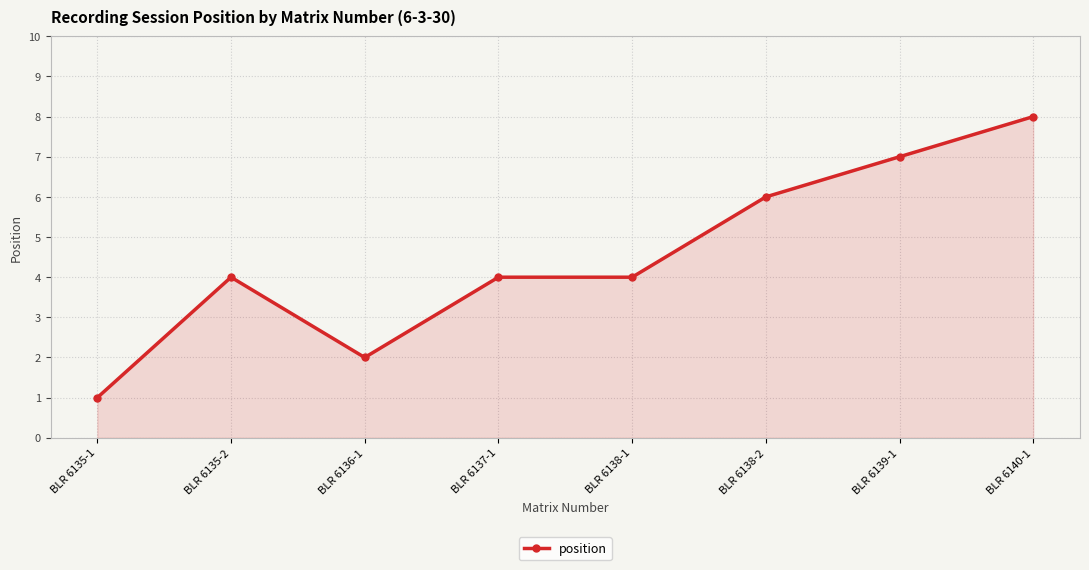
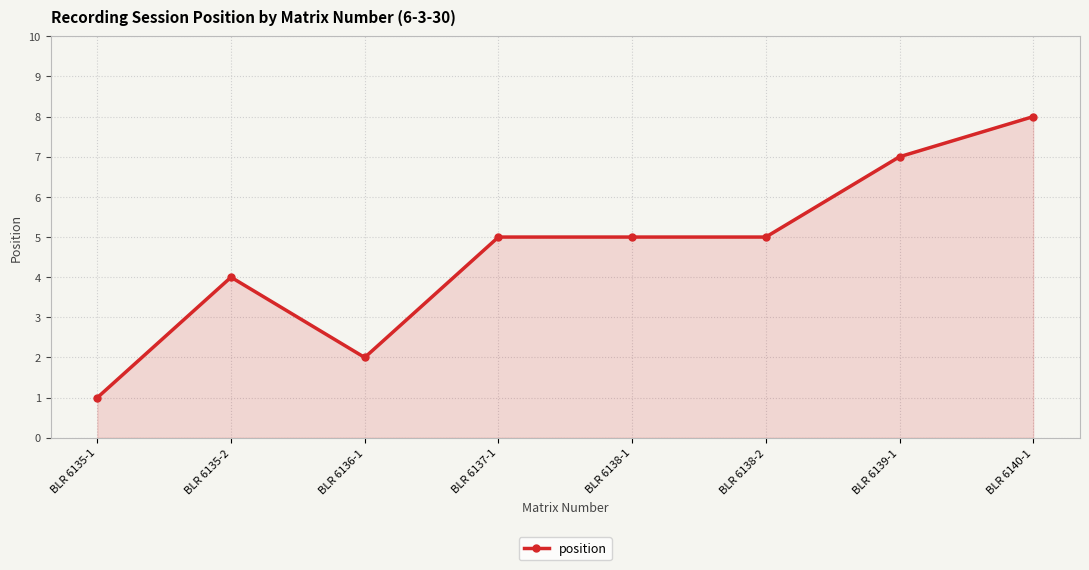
  {
    "BLR 6135-1": 1,
    "BLR 6135-2": 4,
    "BLR 6136-1": 2,
-   "BLR 6137-1": 4,
-   "BLR 6138-1": 4,
-   "BLR 6138-2": 6,
+   "BLR 6137-1": 5,
+   "BLR 6138-1": 5,
+   "BLR 6138-2": 5,
    "BLR 6139-1": 7,
    "BLR 6140-1": 8
  }
